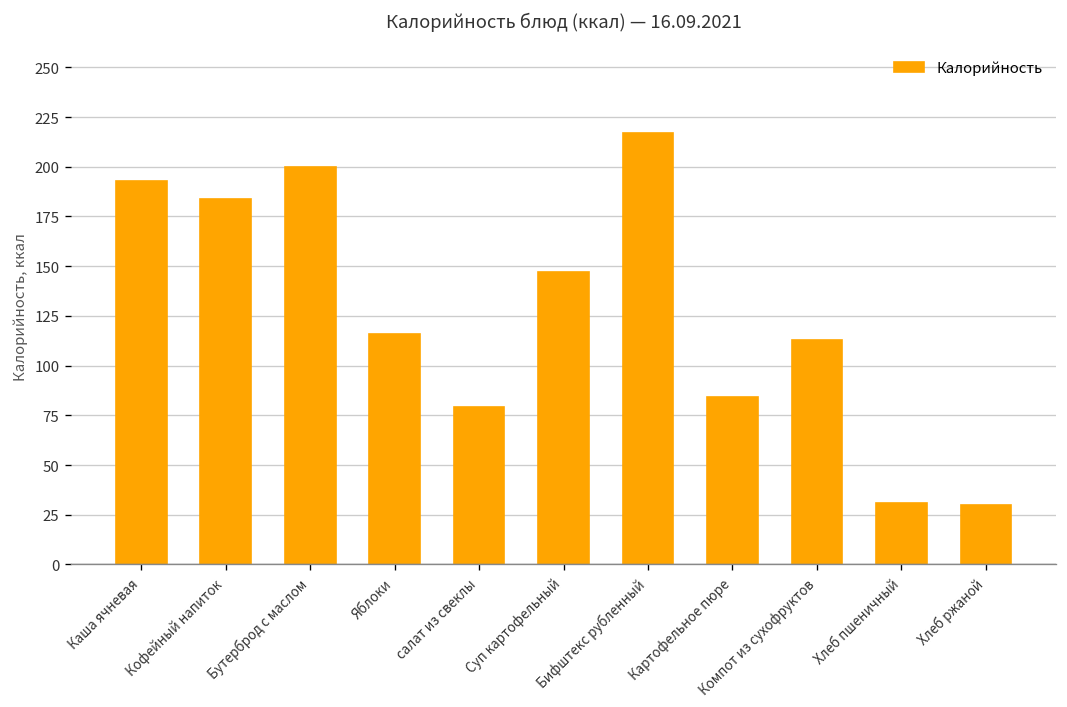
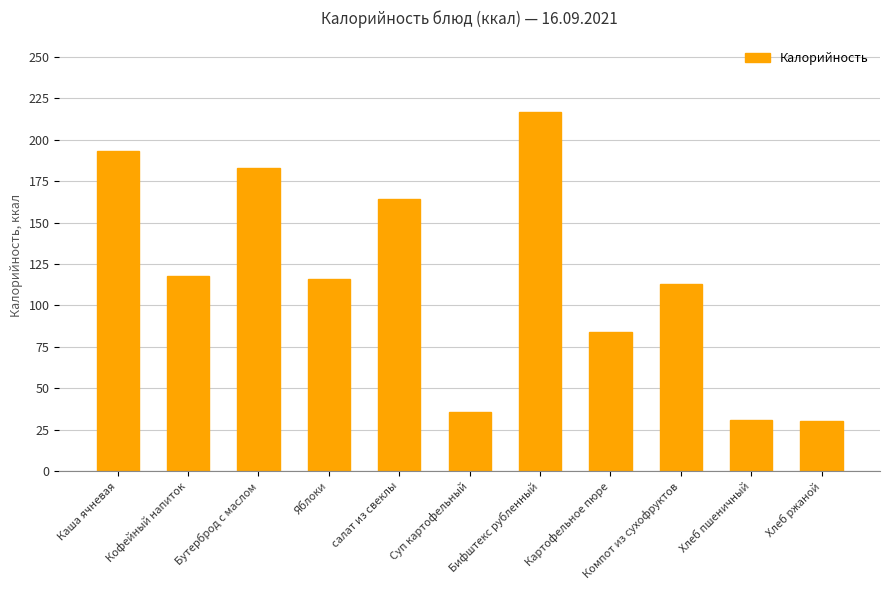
  {
    "Каша ячневая": 193,
-   "Кофейный напиток": 184,
-   "Бутерброд с маслом": 200,
+   "Кофейный напиток": 118,
+   "Бутерброд с маслом": 183,
    "Яблоки": 116,
-   "салат из свеклы": 79,
-   "Суп картофельный": 147,
+   "салат из свеклы": 164,
+   "Суп картофельный": 36,
    "Бифштекс рубленный": 217,
    "Картофельное пюре": 84,
    "Компот из сухофруктов": 113,
    "Хлеб пшеничный": 31,
    "Хлеб ржаной": 30
  }
